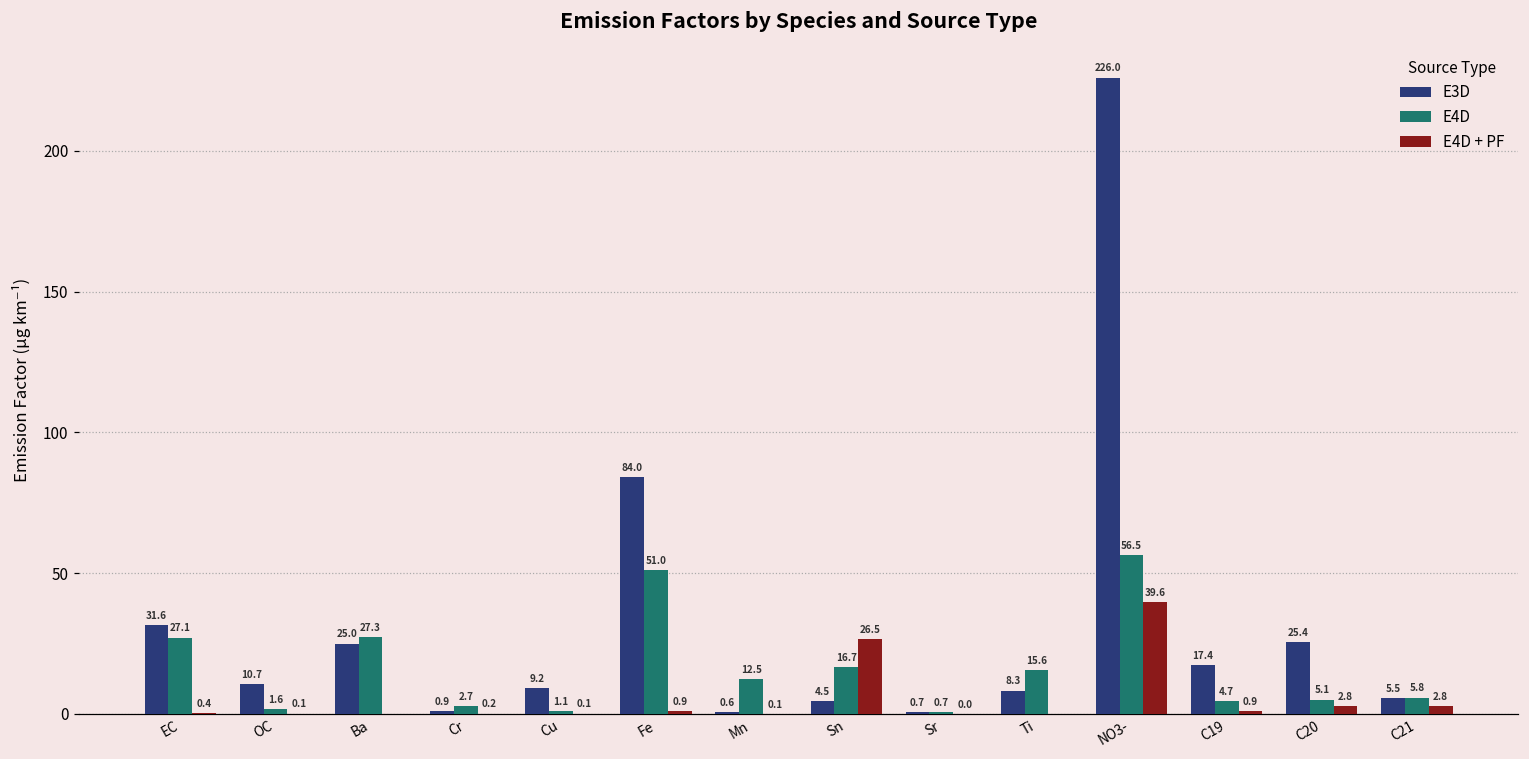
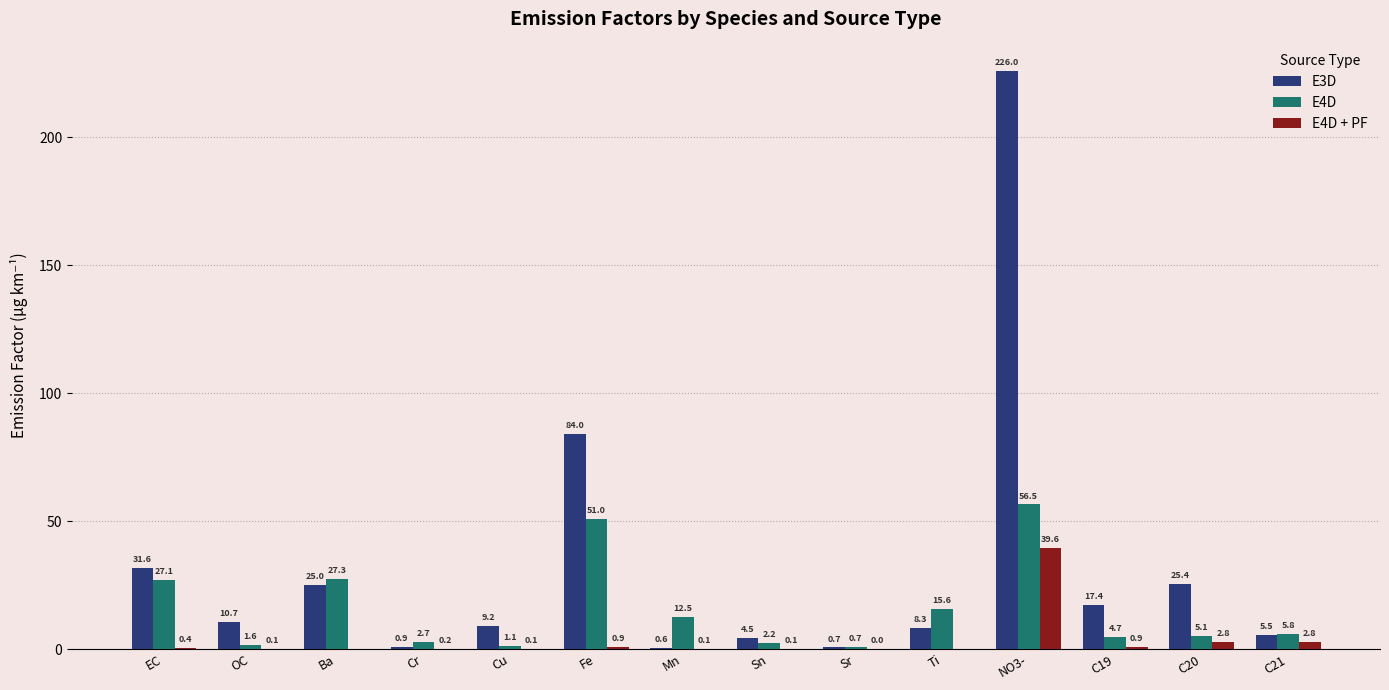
  {
    "E3D": {
      "EC": 31.6,
      "OC": 10.7,
      "Ba": 25.0,
      "Cr": 0.9,
      "Cu": 9.2,
      "Fe": 84.0,
      "Mn": 0.6,
      "Sn": 4.5,
      "Sr": 0.7,
      "Ti": 8.3,
      "NO3-": 226.0,
      "C19": 17.4,
      "C20": 25.4,
      "C21": 5.5
    },
    "E4D": {
      "EC": 27.1,
      "OC": 1.6,
      "Ba": 27.3,
      "Cr": 2.7,
      "Cu": 1.1,
      "Fe": 51.0,
      "Mn": 12.5,
-     "Sn": 16.7,
+     "Sn": 2.2,
      "Sr": 0.7,
      "Ti": 15.6,
      "NO3-": 56.5,
      "C19": 4.7,
      "C20": 5.1,
      "C21": 5.8
    },
    "E4D + PF": {
      "EC": 0.4,
      "OC": 0.1,
      "Cr": 0.2,
      "Cu": 0.1,
      "Fe": 0.9,
      "Mn": 0.1,
-     "Sn": 26.5,
+     "Sn": 0.1,
      "Sr": 0.0,
      "NO3-": 39.6,
      "C19": 0.9,
      "C20": 2.8,
      "C21": 2.8
    }
  }
